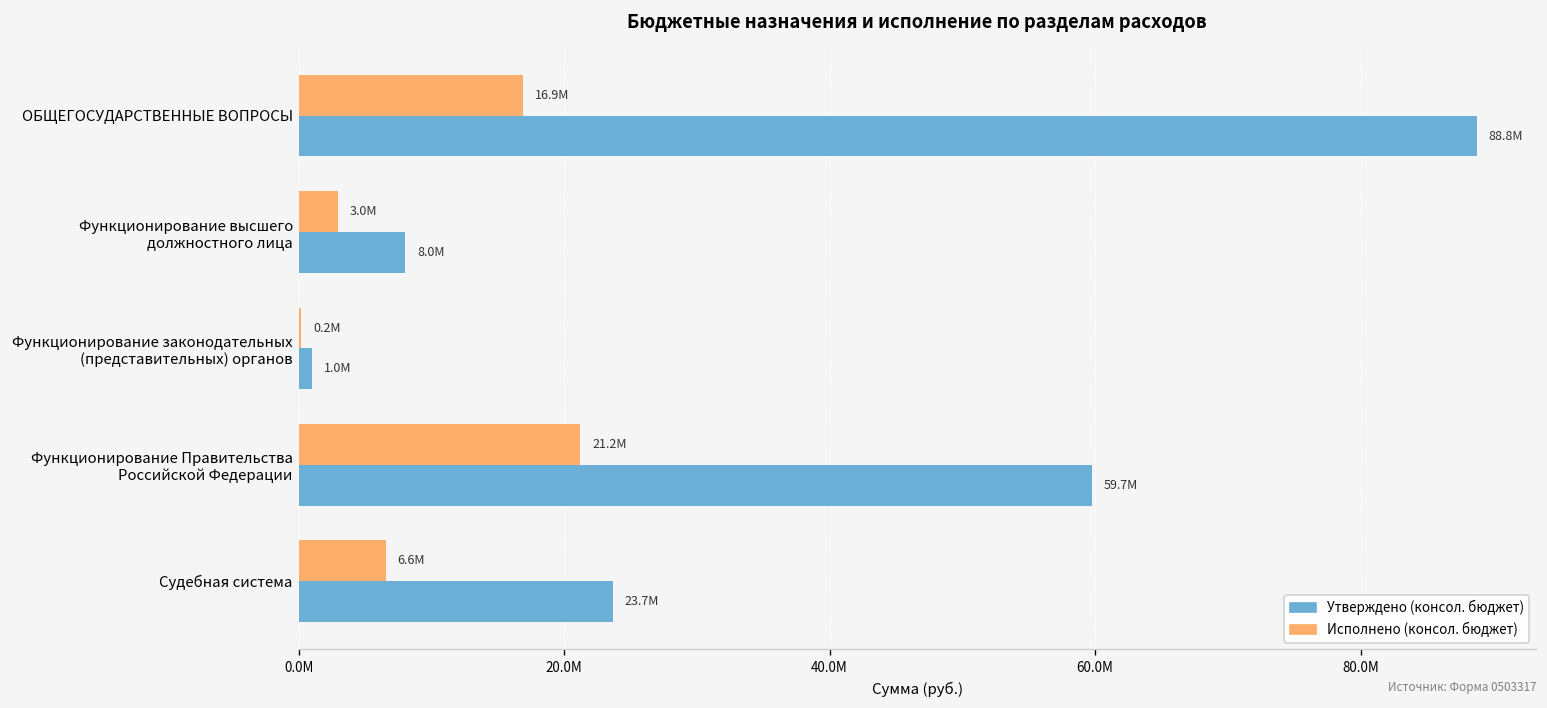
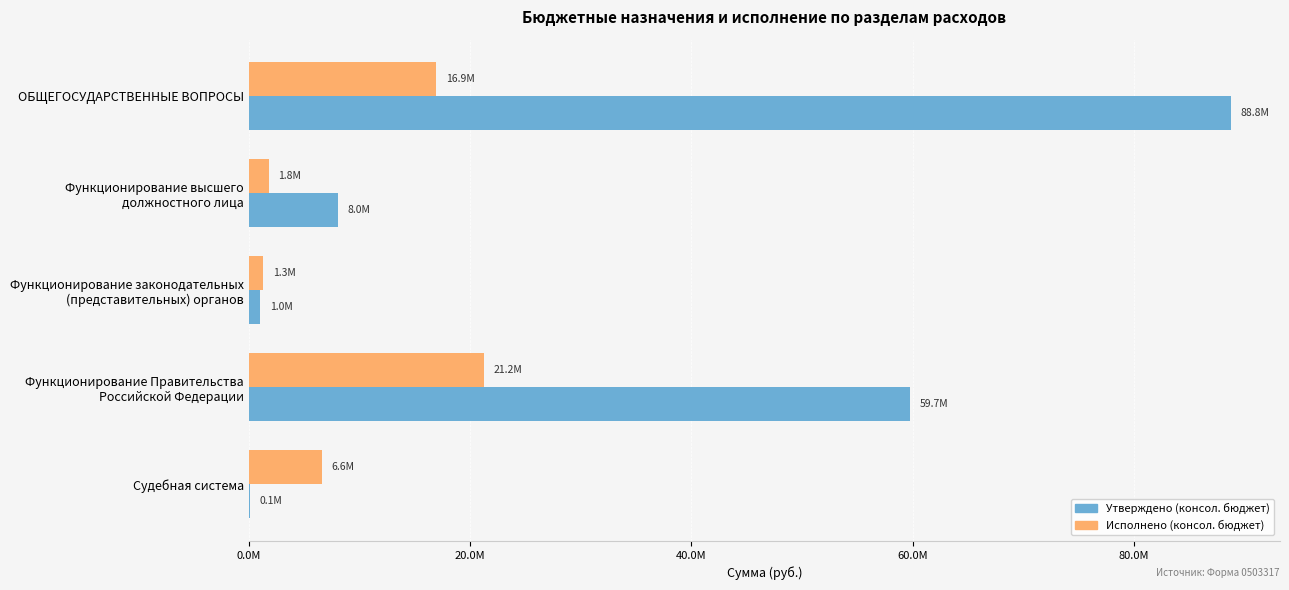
  {
    "Утверждено (консол. бюджет)": {
      "ОБЩЕГОСУДАРСТВЕННЫЕ ВОПРОСЫ": "88.8M",
      "Функционирование высшего должностного лица": "8.0M",
      "Функционирование законодательных (представительных) органов": "1.0M",
      "Функционирование Правительства Российской Федерации": "59.7M",
-     "Судебная система": "23.7M"
+     "Судебная система": "0.1M"
    },
    "Исполнено (консол. бюджет)": {
      "ОБЩЕГОСУДАРСТВЕННЫЕ ВОПРОСЫ": "16.9M",
-     "Функционирование высшего должностного лица": "3.0M",
-     "Функционирование законодательных (представительных) органов": "0.2M",
+     "Функционирование высшего должностного лица": "1.8M",
+     "Функционирование законодательных (представительных) органов": "1.3M",
      "Функционирование Правительства Российской Федерации": "21.2M",
      "Судебная система": "6.6M"
    }
  }
